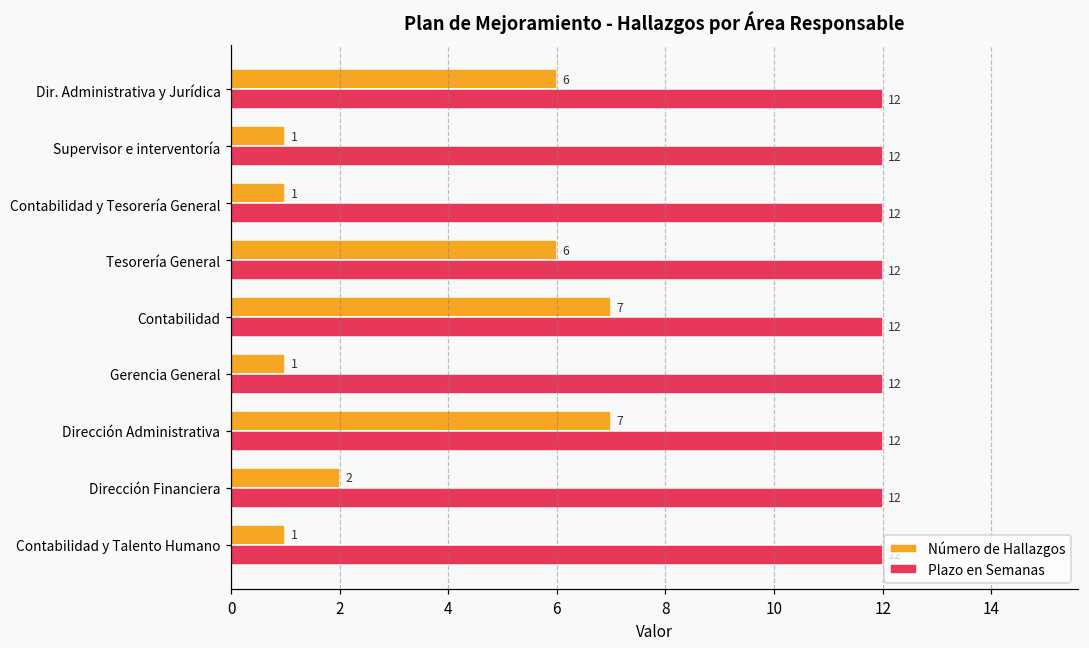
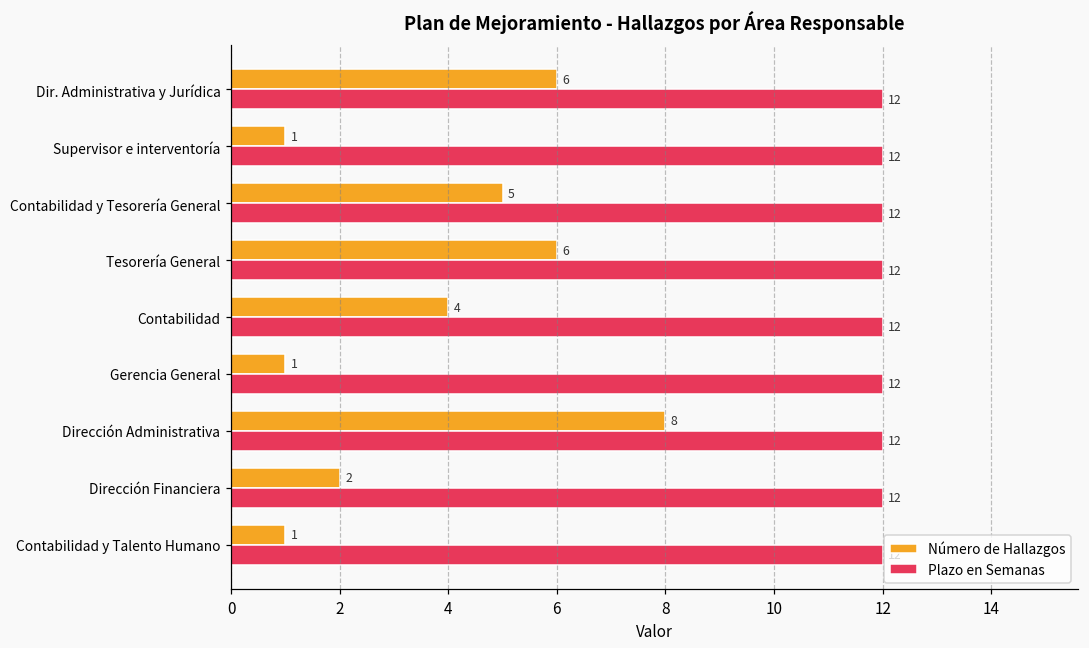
  {
    "Número de Hallazgos": {
      "Dir. Administrativa y Jurídica": 6,
      "Supervisor e interventoría": 1,
-     "Contabilidad y Tesorería General": 1,
+     "Contabilidad y Tesorería General": 5,
      "Tesorería General": 6,
-     "Contabilidad": 7,
+     "Contabilidad": 4,
      "Gerencia General": 1,
-     "Dirección Administrativa": 7,
+     "Dirección Administrativa": 8,
      "Dirección Financiera": 2,
      "Contabilidad y Talento Humano": 1
    },
    "Plazo en Semanas": {
      "Dir. Administrativa y Jurídica": 12,
      "Supervisor e interventoría": 12,
      "Contabilidad y Tesorería General": 12,
      "Tesorería General": 12,
      "Contabilidad": 12,
      "Gerencia General": 12,
      "Dirección Administrativa": 12,
      "Dirección Financiera": 12
    }
  }
